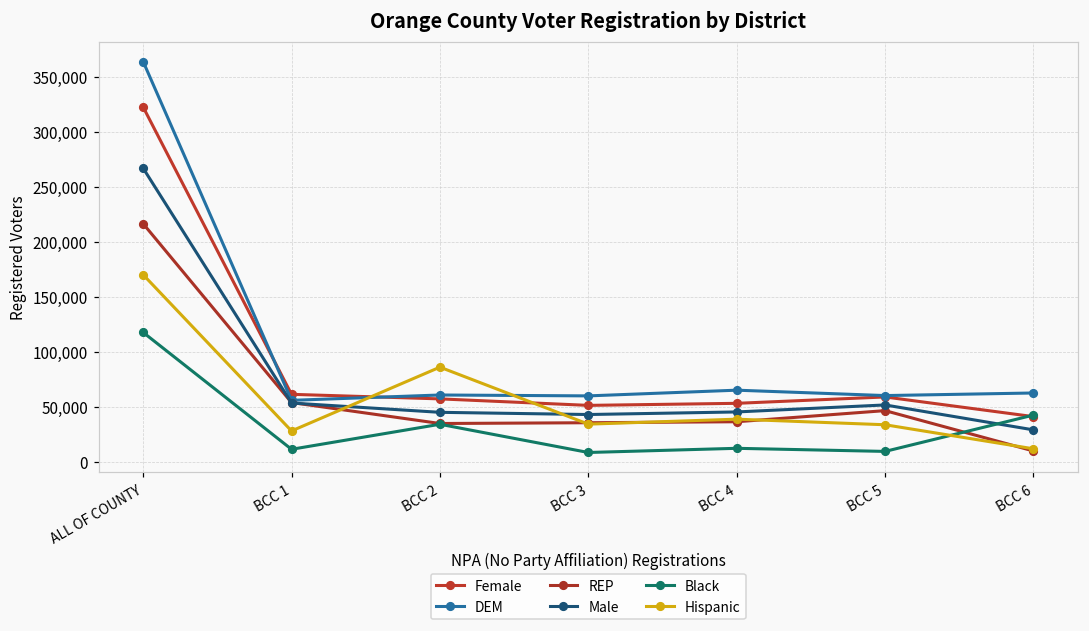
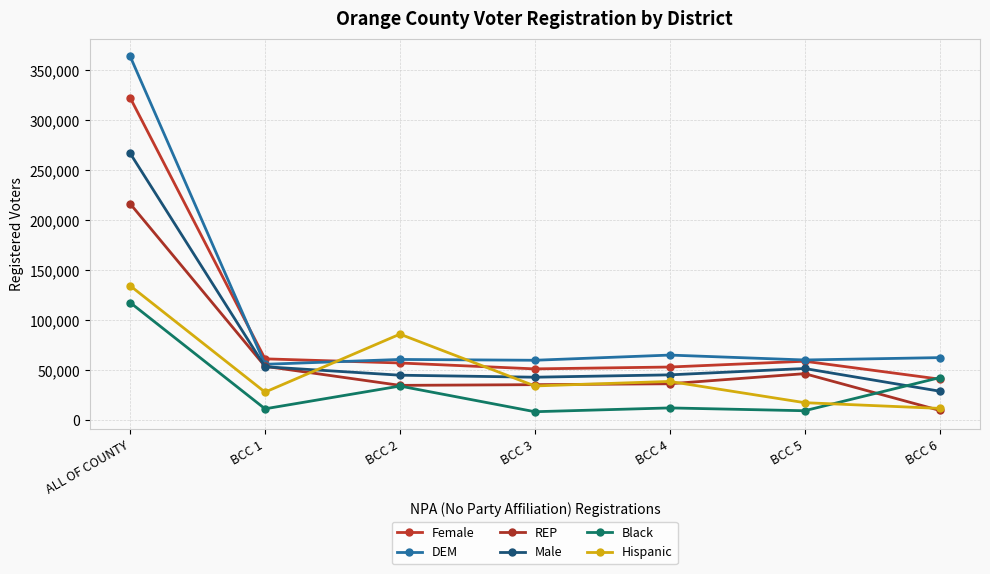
  {
    "Hispanic": {
-     "ALL OF COUNTY": "170,000",
+     "ALL OF COUNTY": "130,000",
      "BCC 1": "30,000",
      "BCC 2": "90,000",
-     "BCC 5": "30,000"
+     "BCC 5": "20,000"
    }
  }
